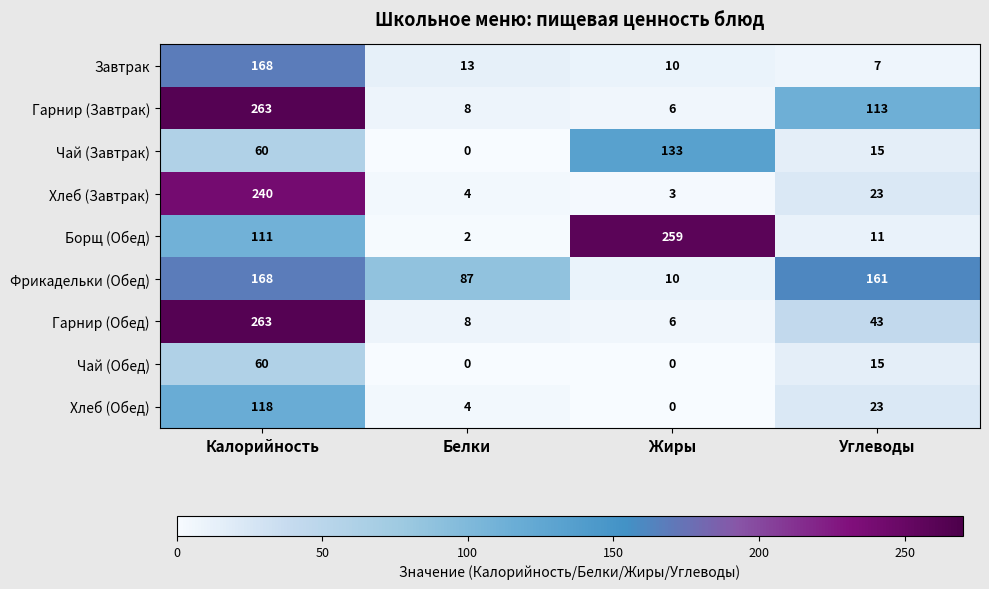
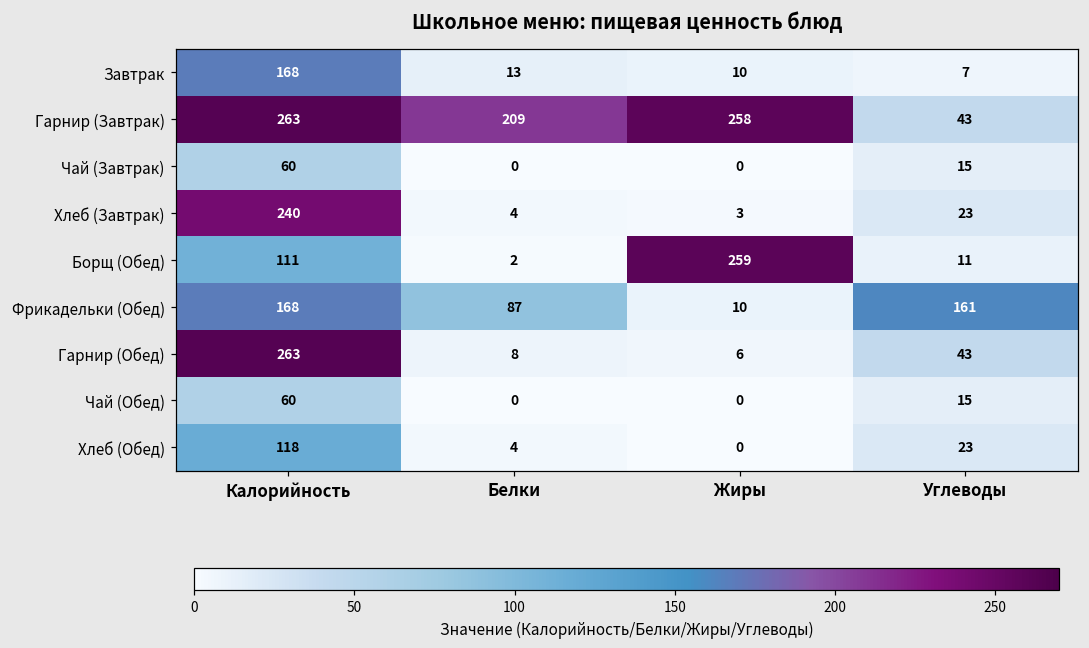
  {
    "Завтрак": {
      "Калорийность": 168,
      "Белки": 13,
      "Жиры": 10,
      "Углеводы": 7
    },
    "Гарнир (Завтрак)": {
      "Калорийность": 263,
-     "Белки": 8,
-     "Жиры": 6,
-     "Углеводы": 113
+     "Белки": 209,
+     "Жиры": 258,
+     "Углеводы": 43
    },
    "Чай (Завтрак)": {
      "Калорийность": 60,
      "Белки": 0,
-     "Жиры": 133,
+     "Жиры": 0,
      "Углеводы": 15
    },
    "Хлеб (Завтрак)": {
      "Калорийность": 240,
      "Белки": 4,
      "Жиры": 3,
      "Углеводы": 23
    },
    "Борщ (Обед)": {
      "Калорийность": 111,
      "Белки": 2,
      "Жиры": 259,
      "Углеводы": 11
    },
    "Фрикадельки (Обед)": {
      "Калорийность": 168,
      "Белки": 87,
      "Жиры": 10,
      "Углеводы": 161
    },
    "Гарнир (Обед)": {
      "Калорийность": 263,
      "Белки": 8,
      "Жиры": 6,
      "Углеводы": 43
    },
    "Чай (Обед)": {
      "Калорийность": 60,
      "Белки": 0,
      "Жиры": 0,
      "Углеводы": 15
    },
    "Хлеб (Обед)": {
      "Калорийность": 118,
      "Белки": 4,
      "Жиры": 0,
      "Углеводы": 23
    }
  }
